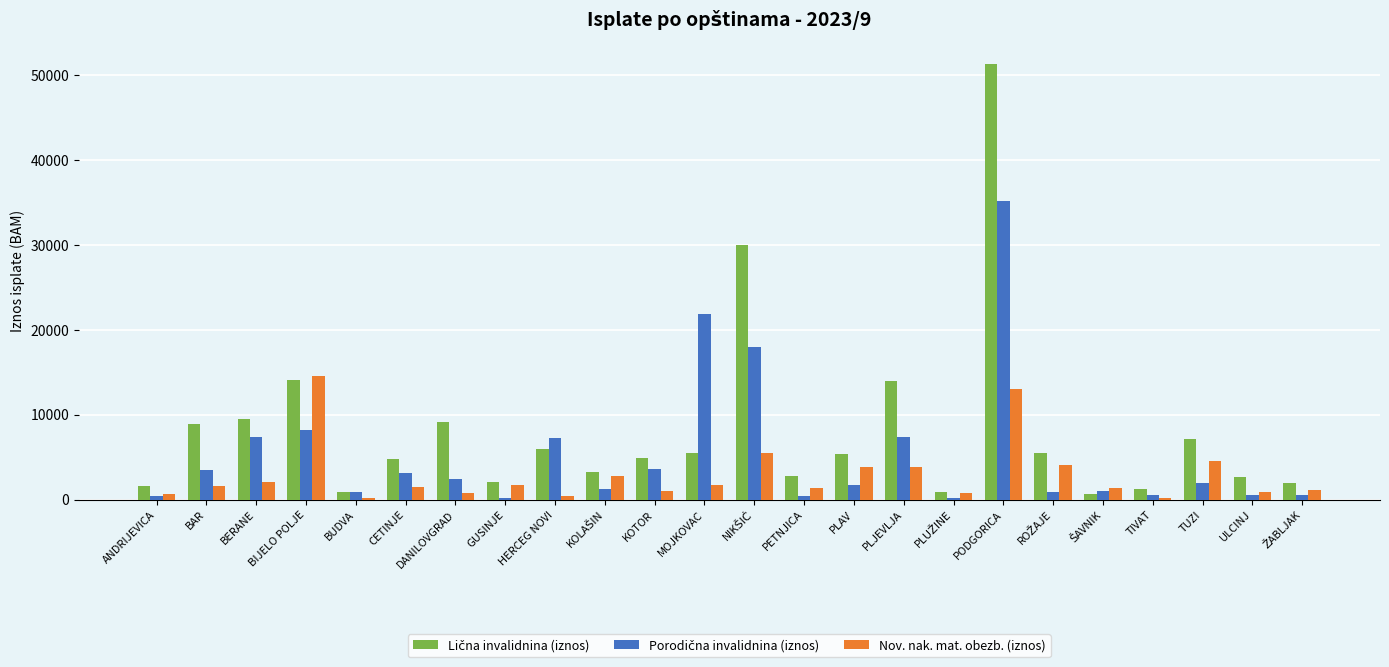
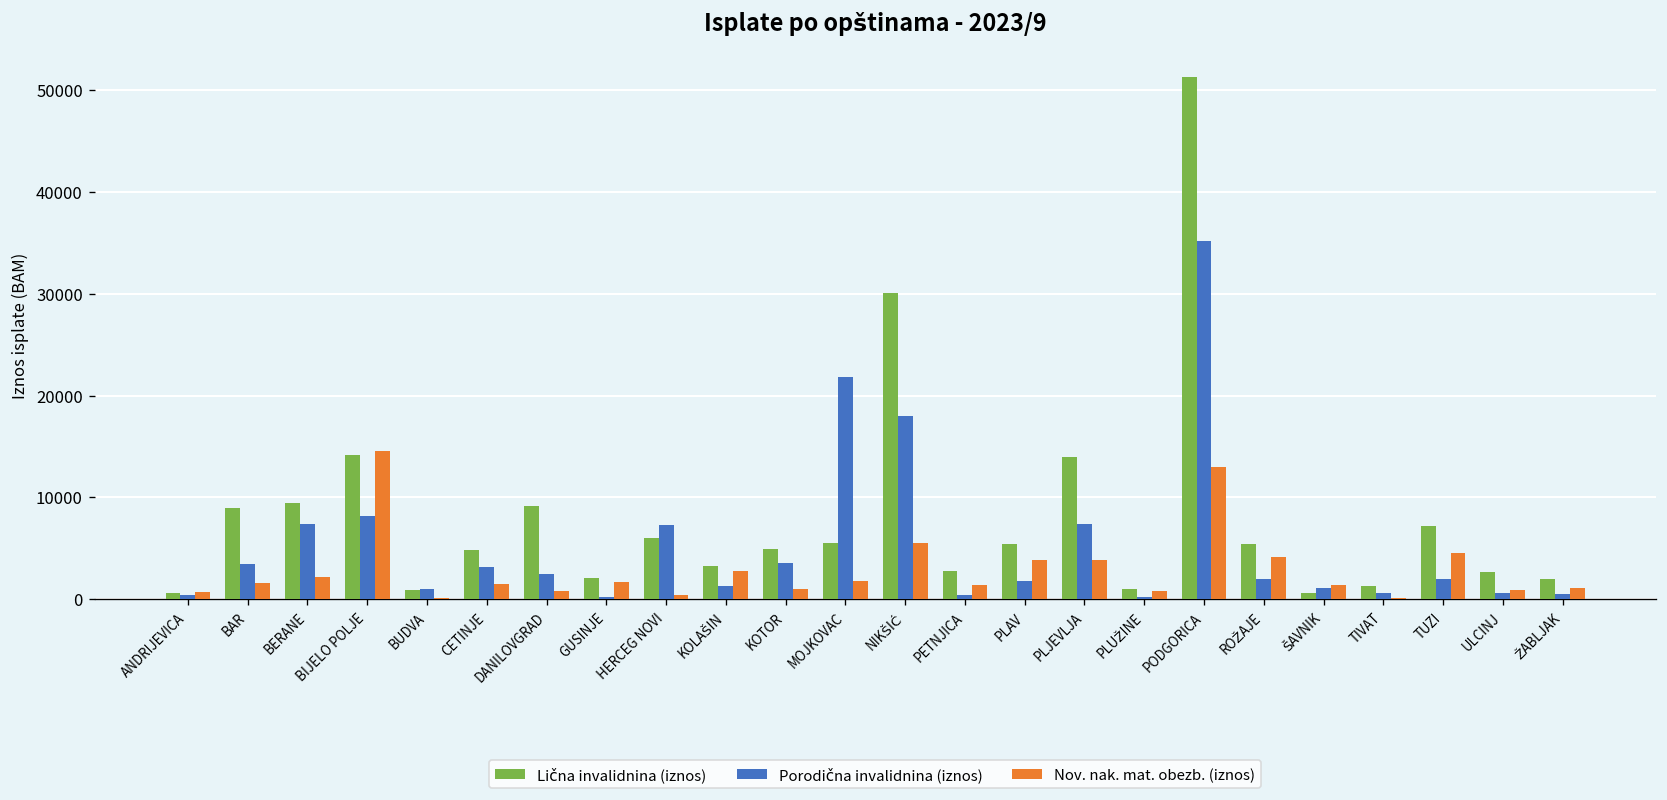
  {
    "Lična invalidnina (iznos)": {
-     "ANDRIJEVICA": 2000,
+     "ANDRIJEVICA": 1000,
      "BAR": 9000,
      "BERANE": 9000,
      "BIJELO POLJE": 14000,
      "BUDVA": 1000,
      "CETINJE": 5000,
      "DANILOVGRAD": 9000,
      "GUSINJE": 2000,
      "HERCEG NOVI": 6000,
      "KOLAŠIN": 3000,
      "KOTOR": 5000,
      "MOJKOVAC": 6000,
      "NIKŠIĆ": 30000,
      "PETNJICA": 3000,
      "PLAV": 5000,
      "PLJEVLJA": 14000,
      "PLUŽINE": 1000,
      "PODGORICA": 51000,
      "ROŽAJE": 5000,
      "ŠAVNIK": 1000,
      "TIVAT": 1000,
      "TUZI": 7000,
      "ULCINJ": 3000,
      "ŽABLJAK": 2000
    },
    "Porodična invalidnina (iznos)": {
      "ANDRIJEVICA": 0,
      "BAR": 4000,
      "BERANE": 7000,
      "BIJELO POLJE": 8000,
      "BUDVA": 1000,
      "CETINJE": 3000,
      "DANILOVGRAD": 2000,
      "HERCEG NOVI": 7000,
      "KOLAŠIN": 1000,
      "KOTOR": 4000,
      "MOJKOVAC": 22000,
      "NIKŠIĆ": 18000,
      "PETNJICA": 0,
      "PLAV": 2000,
      "PLJEVLJA": 7000,
      "PODGORICA": 35000,
-     "ROŽAJE": 1000,
+     "ROŽAJE": 2000,
      "ŠAVNIK": 1000,
      "TIVAT": 1000,
      "TUZI": 2000,
      "ULCINJ": 1000,
      "ŽABLJAK": 1000
    },
    "Nov. nak. mat. obezb. (iznos)": {
      "ANDRIJEVICA": 1000,
      "BAR": 2000,
      "BERANE": 2000,
      "BIJELO POLJE": 15000,
      "CETINJE": 1000,
      "DANILOVGRAD": 1000,
      "GUSINJE": 2000,
      "HERCEG NOVI": 0,
      "KOLAŠIN": 3000,
      "KOTOR": 1000,
      "MOJKOVAC": 2000,
      "NIKŠIĆ": 6000,
      "PETNJICA": 1000,
      "PLAV": 4000,
      "PLJEVLJA": 4000,
      "PLUŽINE": 1000,
      "PODGORICA": 13000,
      "ROŽAJE": 4000,
      "ŠAVNIK": 1000,
      "TUZI": 5000,
      "ULCINJ": 1000,
      "ŽABLJAK": 1000
    }
  }
